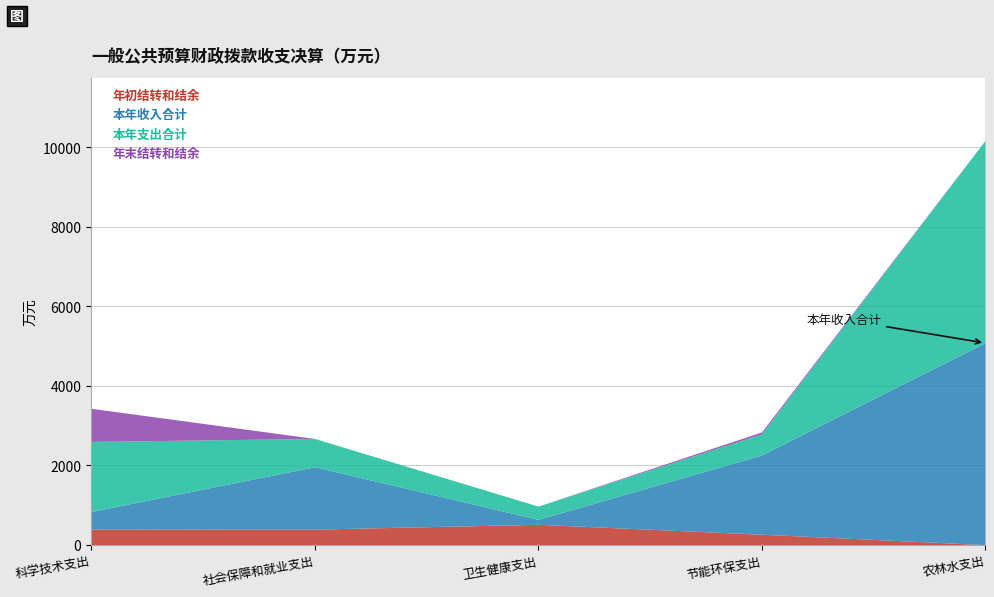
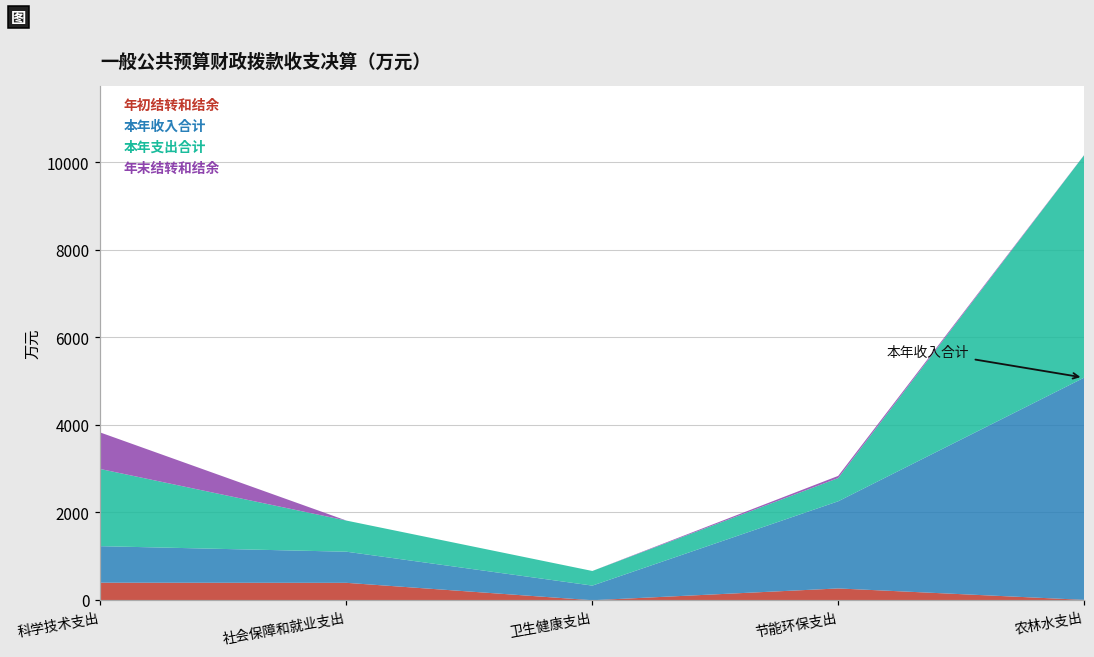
  {
    "年初结转和结余": {
      "科学技术支出": 400,
      "社会保障和就业支出": 400,
-     "卫生健康支出": 500,
+     "卫生健康支出": 0,
      "节能环保支出": 300
    },
    "本年收入合计": {
-     "科学技术支出": 400,
-     "社会保障和就业支出": 1600,
-     "卫生健康支出": 100,
+     "科学技术支出": 800,
+     "社会保障和就业支出": 700,
+     "卫生健康支出": 300,
      "节能环保支出": 2000,
      "农林水支出": 5100
    },
    "本年支出合计": {
      "科学技术支出": 1800
    },
    "年末结转和结余": {
      "科学技术支出": 800
    }
  }
